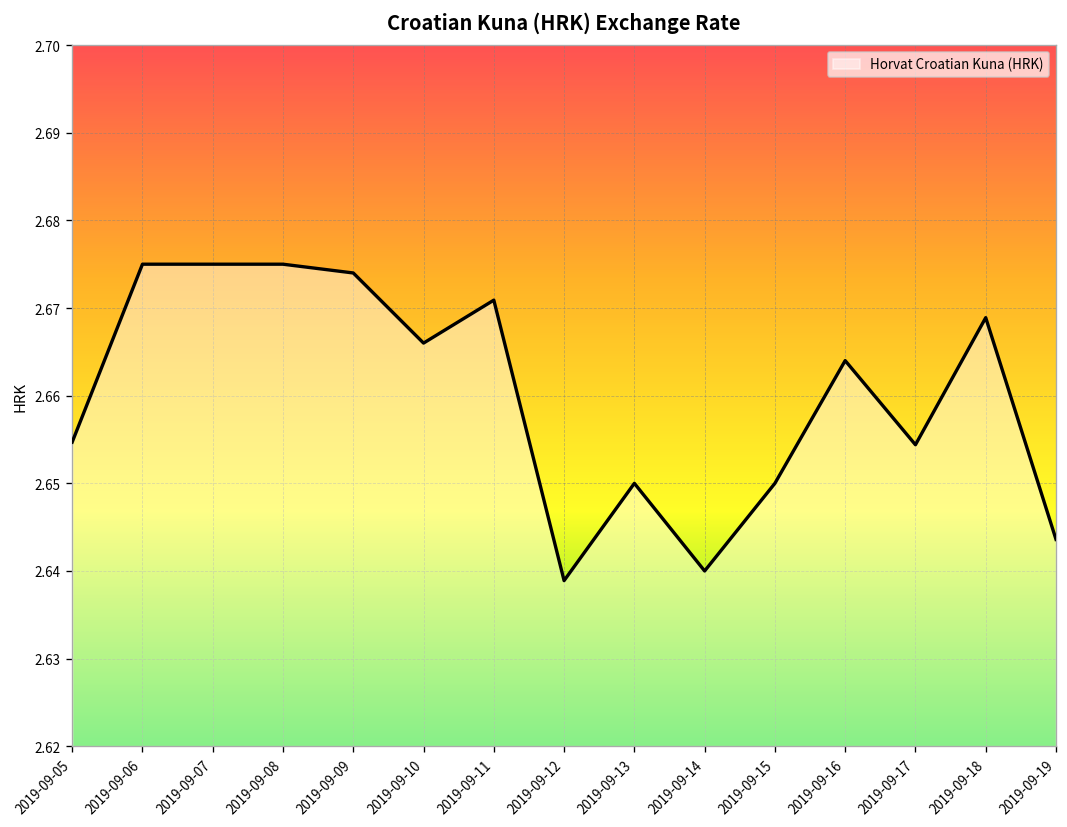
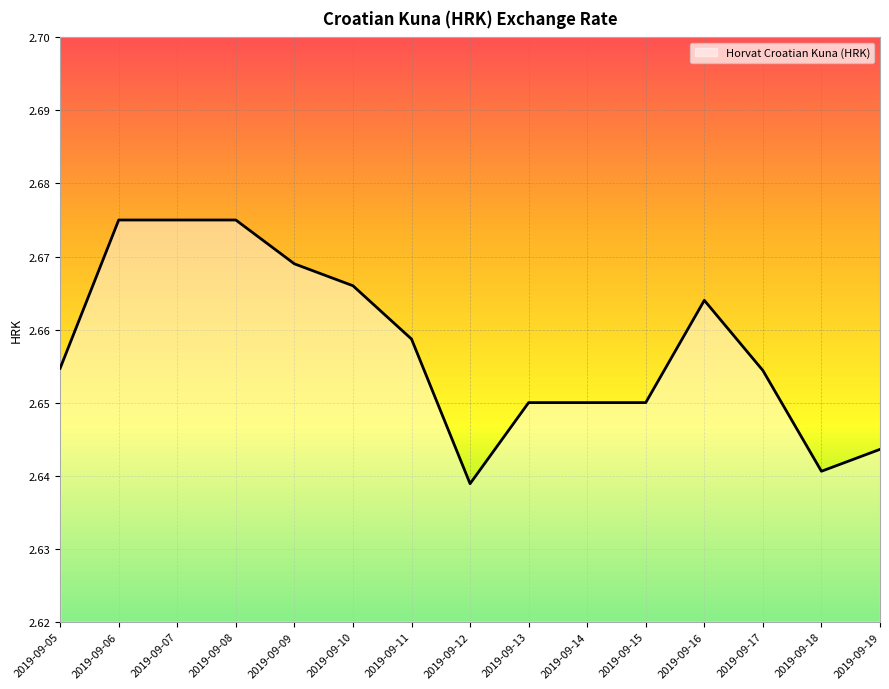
  {
    "2019-09-05": 2.655,
    "2019-09-06": 2.675,
    "2019-09-07": 2.675,
    "2019-09-08": 2.675,
-   "2019-09-09": 2.674,
+   "2019-09-09": 2.669,
    "2019-09-10": 2.666,
-   "2019-09-11": 2.671,
+   "2019-09-11": 2.659,
    "2019-09-12": 2.639,
    "2019-09-13": 2.650,
-   "2019-09-14": 2.64,
+   "2019-09-14": 2.65,
    "2019-09-15": 2.650,
    "2019-09-16": 2.664,
    "2019-09-17": 2.654,
-   "2019-09-18": 2.669,
+   "2019-09-18": 2.641,
    "2019-09-19": 2.644
  }
